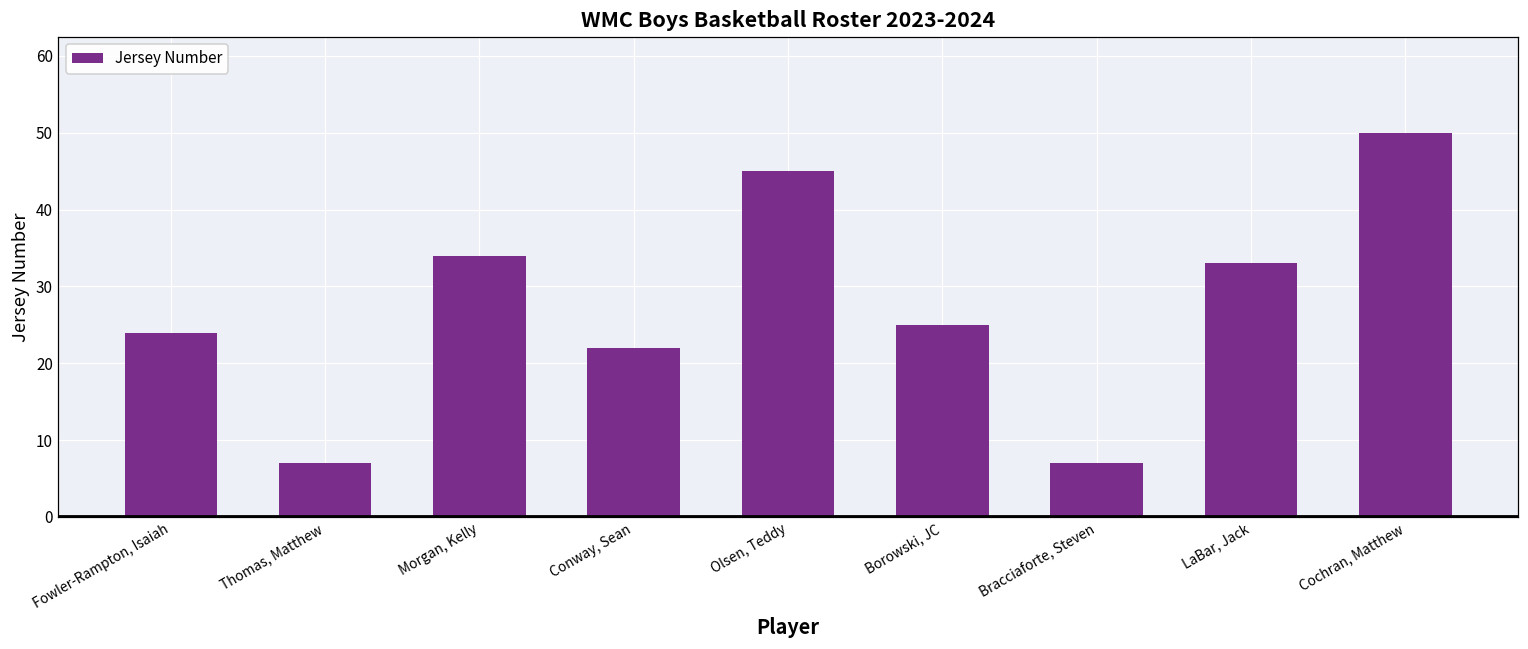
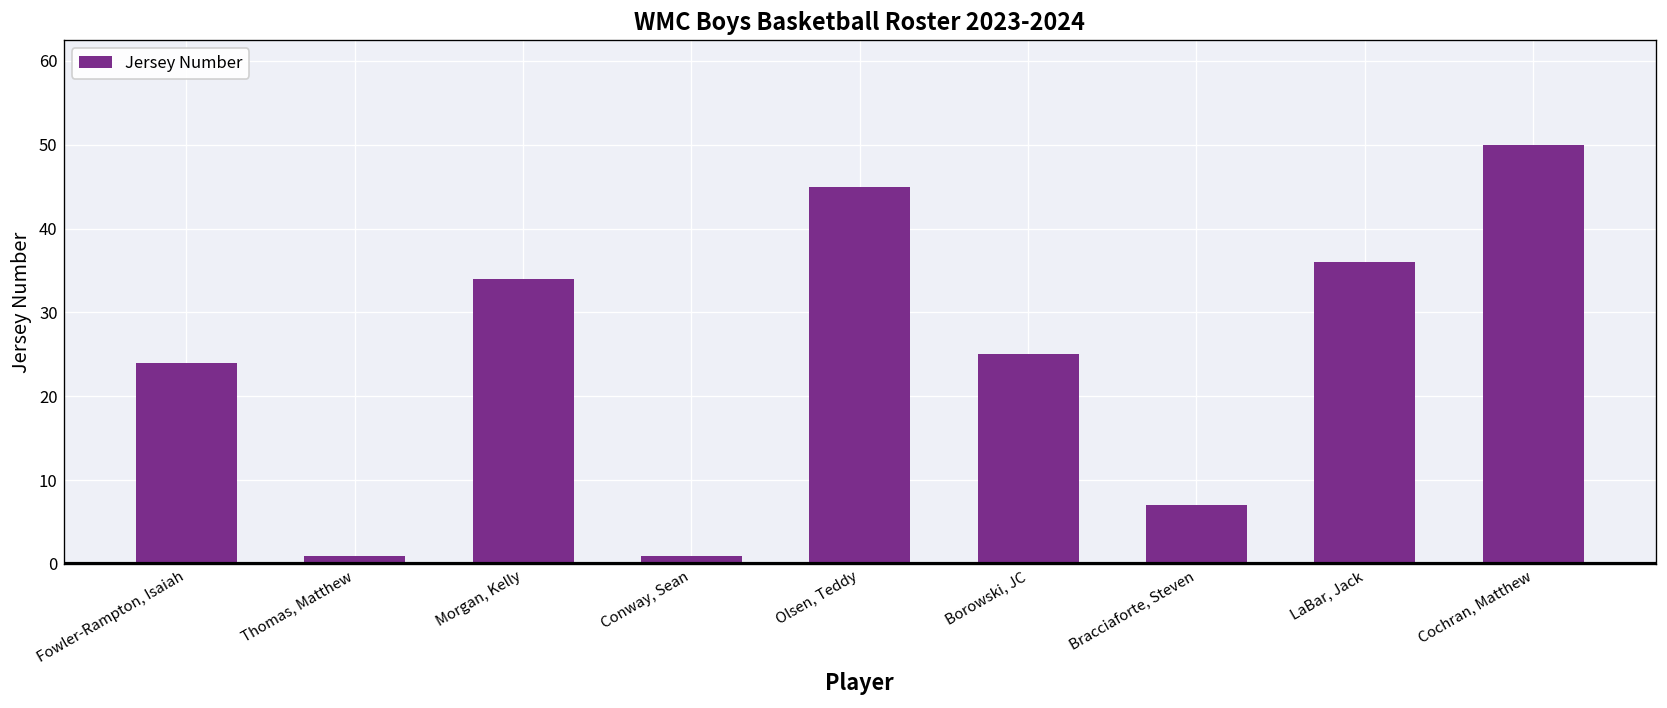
  {
    "Fowler-Rampton, Isaiah": 24,
-   "Thomas, Matthew": 7,
+   "Thomas, Matthew": 1,
    "Morgan, Kelly": 34,
-   "Conway, Sean": 22,
+   "Conway, Sean": 1,
    "Olsen, Teddy": 45,
    "Borowski, JC": 25,
    "Bracciaforte, Steven": 7,
-   "LaBar, Jack": 33,
+   "LaBar, Jack": 36,
    "Cochran, Matthew": 50
  }
